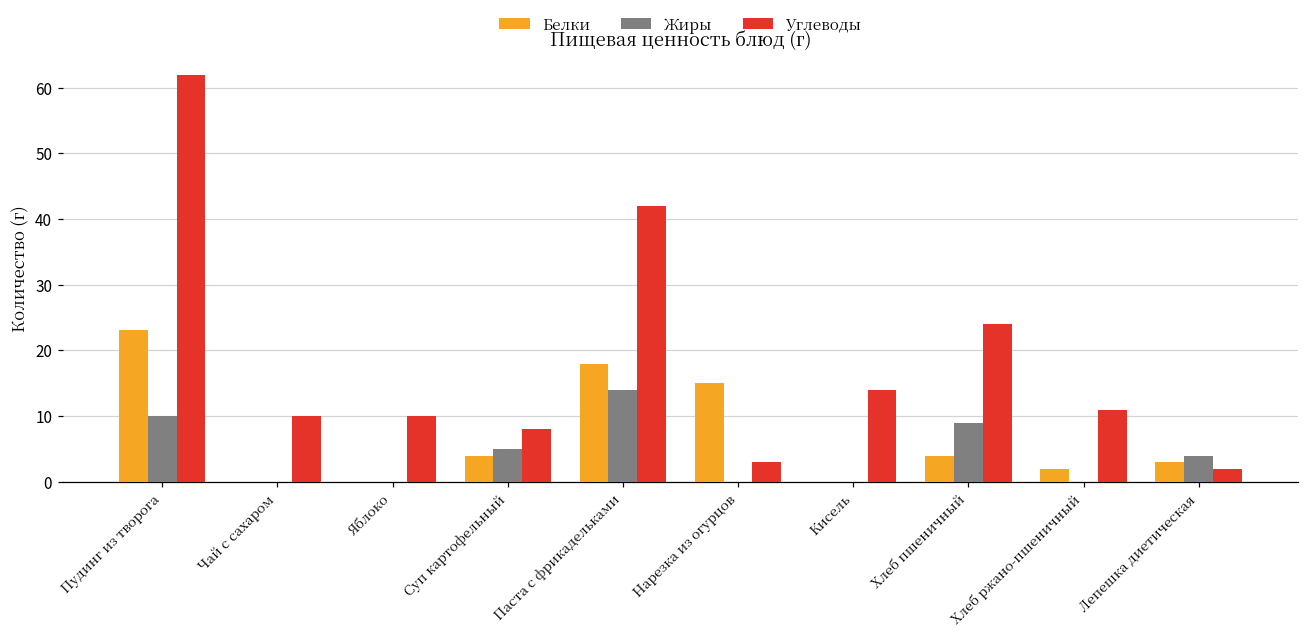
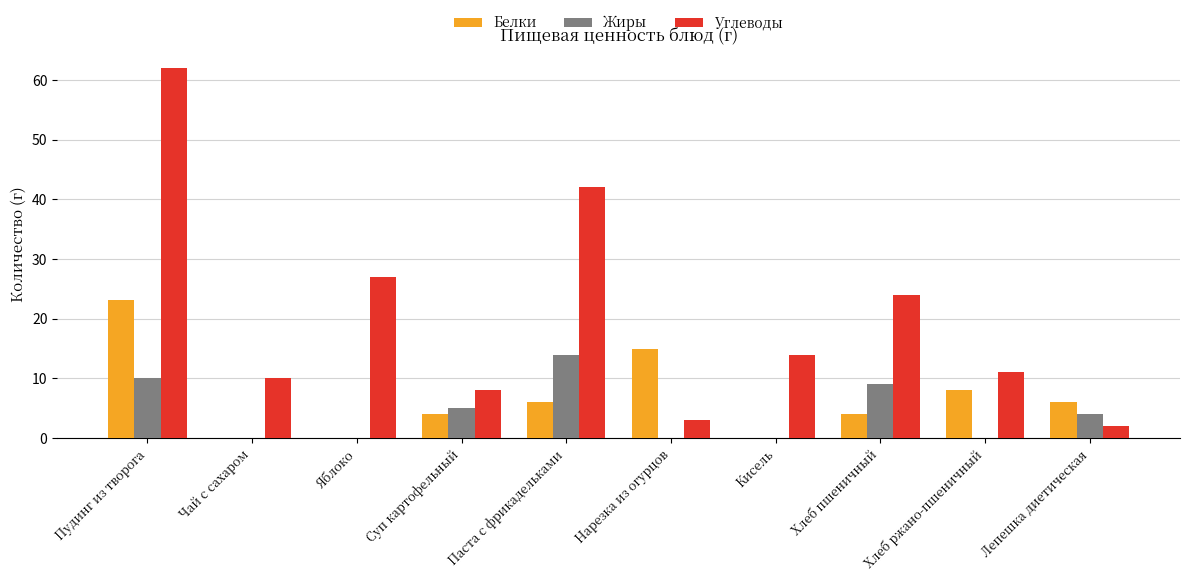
  {
    "Белки": {
      "Пудинг из творога": 23,
      "Чай с сахаром": 0,
      "Яблоко": 0,
      "Суп картофельный": 4,
-     "Паста с фрикадельками": 18,
+     "Паста с фрикадельками": 6,
      "Нарезка из огурцов": 15,
      "Кисель": 0,
      "Хлеб пшеничный": 4,
-     "Хлеб ржано-пшеничный": 2,
-     "Лепешка диетическая": 3
+     "Хлеб ржано-пшеничный": 8,
+     "Лепешка диетическая": 6
    },
    "Жиры": {
      "Пудинг из творога": 10,
      "Чай с сахаром": 0,
      "Яблоко": 0,
      "Суп картофельный": 5,
      "Паста с фрикадельками": 14,
      "Нарезка из огурцов": 0,
      "Кисель": 0,
      "Хлеб пшеничный": 9,
      "Хлеб ржано-пшеничный": 0,
      "Лепешка диетическая": 4
    },
    "Углеводы": {
      "Пудинг из творога": 62,
      "Чай с сахаром": 10,
-     "Яблоко": 10,
+     "Яблоко": 27,
      "Суп картофельный": 8,
      "Паста с фрикадельками": 42,
      "Нарезка из огурцов": 3,
      "Кисель": 14,
      "Хлеб пшеничный": 24,
      "Хлеб ржано-пшеничный": 11,
      "Лепешка диетическая": 2
    }
  }
